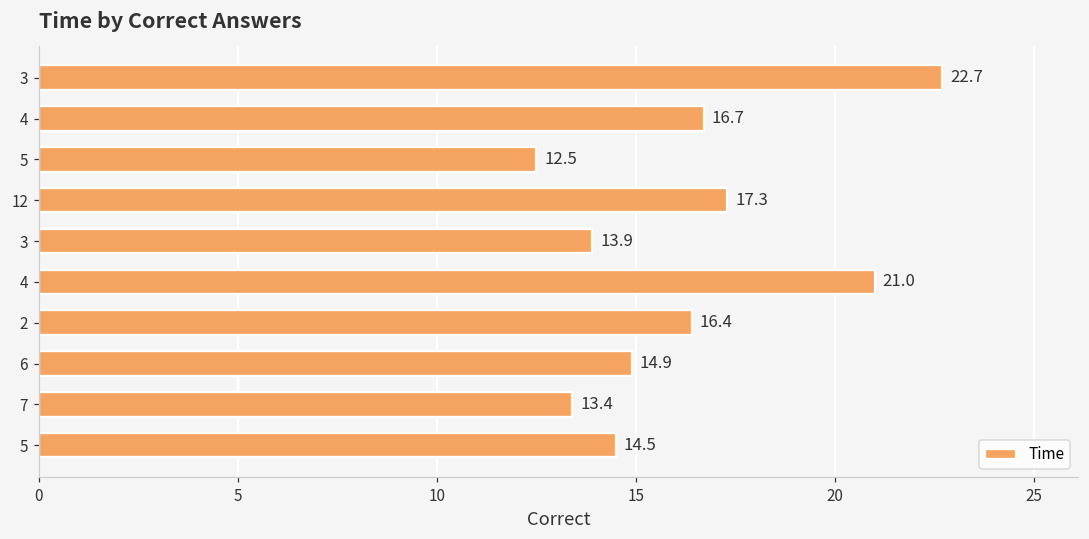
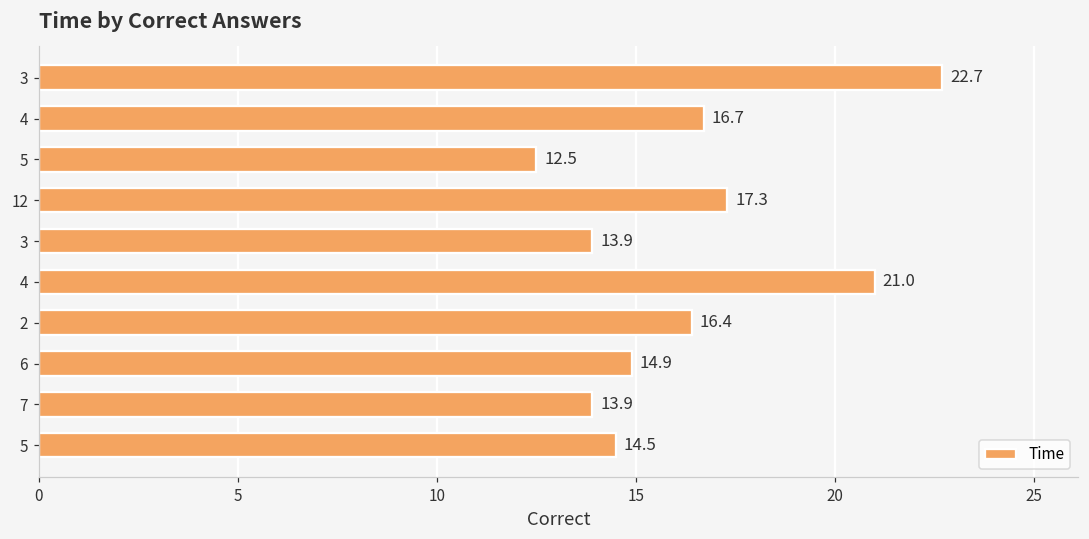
  {
    "12": 17.3,
    "2": 16.4,
    "6": 14.9,
-   "7": 13.4
+   "7": 13.9
  }
